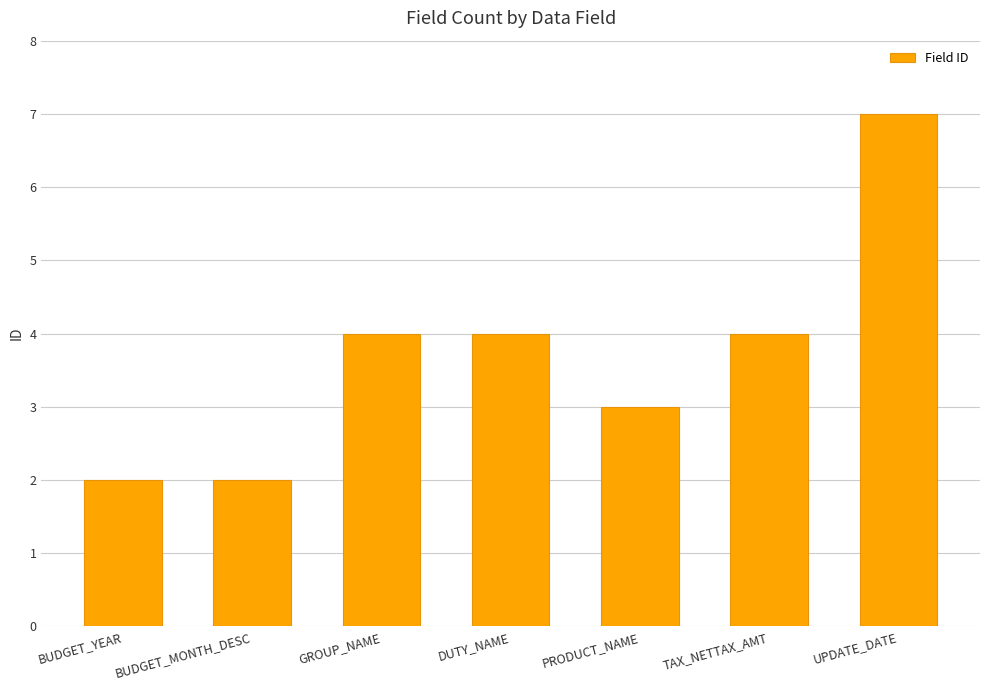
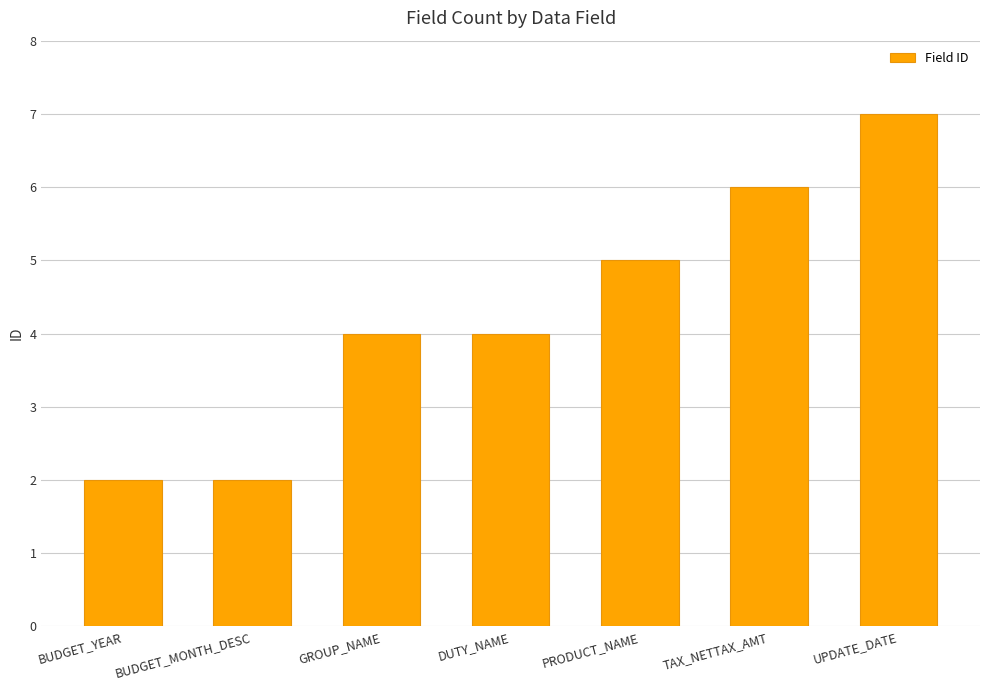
  {
    "BUDGET_YEAR": 2,
    "BUDGET_MONTH_DESC": 2,
    "GROUP_NAME": 4,
    "DUTY_NAME": 4,
-   "PRODUCT_NAME": 3,
-   "TAX_NETTAX_AMT": 4,
+   "PRODUCT_NAME": 5,
+   "TAX_NETTAX_AMT": 6,
    "UPDATE_DATE": 7
  }
